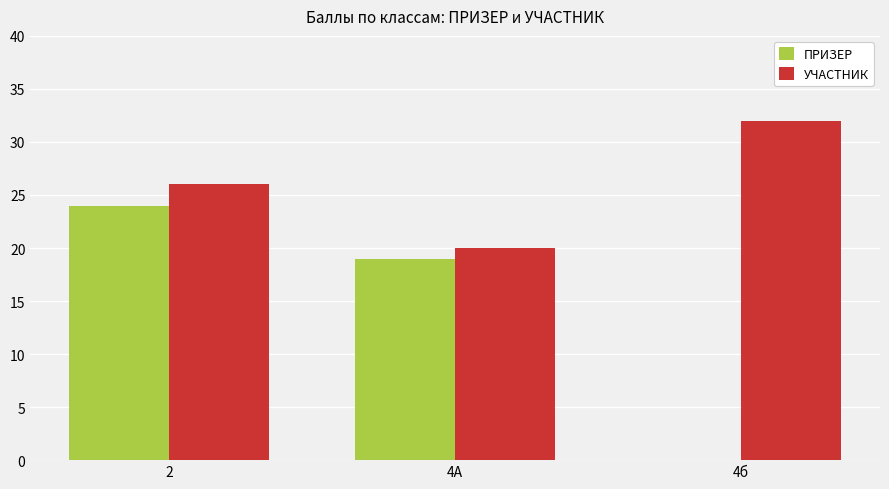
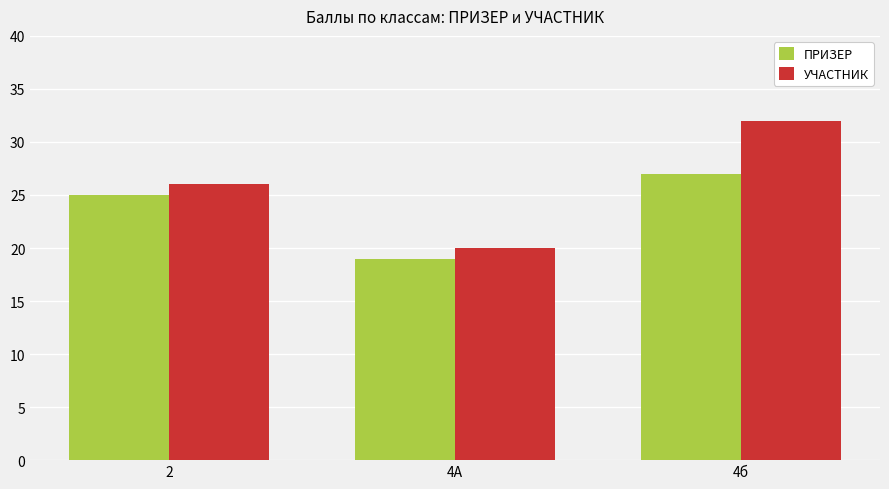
  {
    "ПРИЗЕР": {
-     "2": 24,
+     "2": 25,
      "4А": 19,
-     "4б": 0
+     "4б": 27
    },
    "УЧАСТНИК": {
      "2": 26,
      "4А": 20,
      "4б": 32
    }
  }
